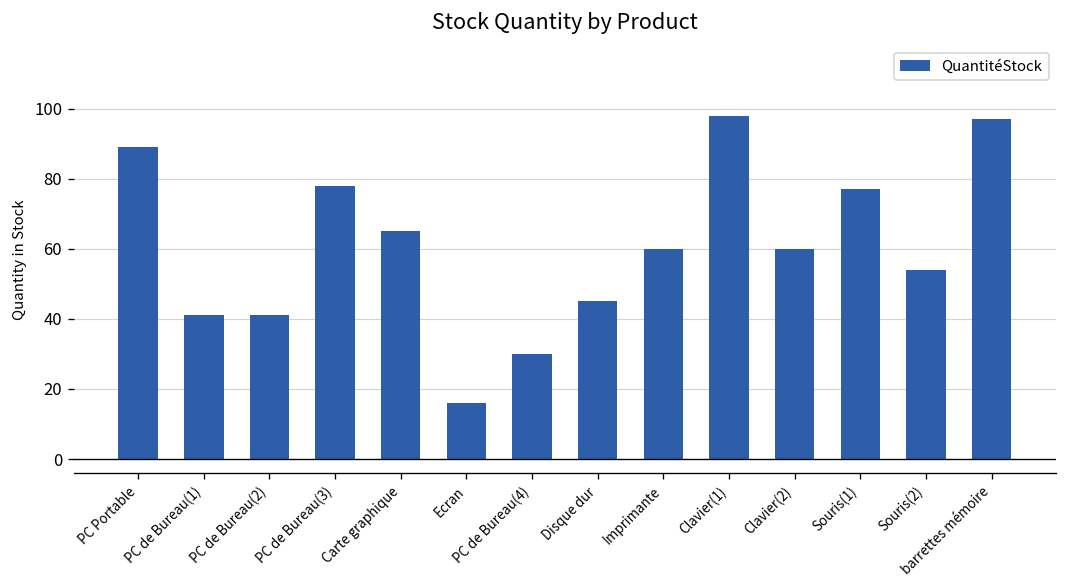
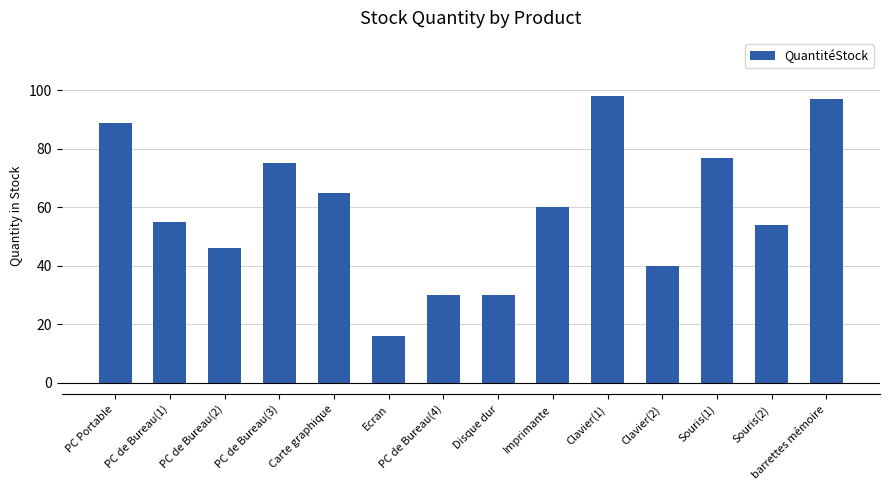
  {
    "PC Portable": 89,
-   "PC de Bureau(1)": 41,
-   "PC de Bureau(2)": 41,
-   "PC de Bureau(3)": 78,
+   "PC de Bureau(1)": 55,
+   "PC de Bureau(2)": 46,
+   "PC de Bureau(3)": 75,
    "Carte graphique": 65,
    "Ecran": 16,
    "PC de Bureau(4)": 30,
-   "Disque dur": 45,
+   "Disque dur": 30,
    "Imprimante": 60,
    "Clavier(1)": 98,
-   "Clavier(2)": 60,
+   "Clavier(2)": 40,
    "Souris(1)": 77,
    "Souris(2)": 54,
    "barrettes mémoire": 97
  }
